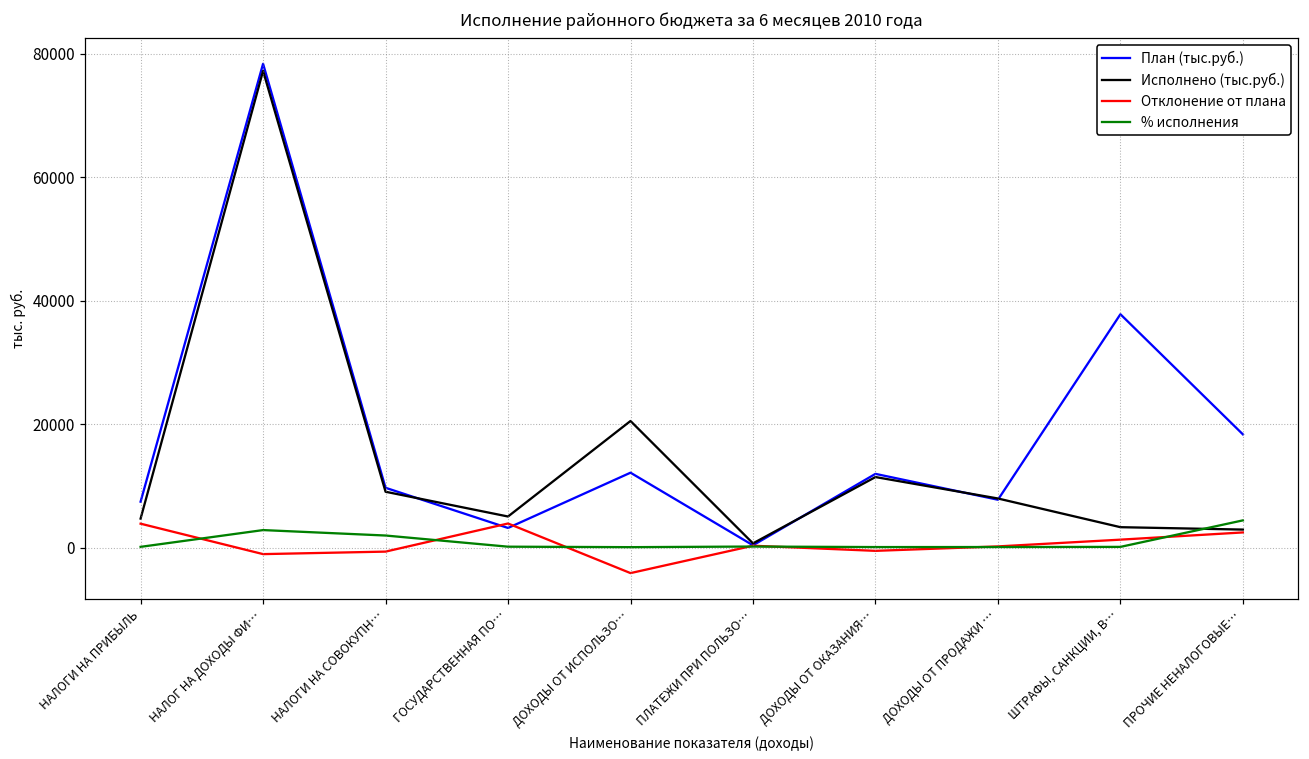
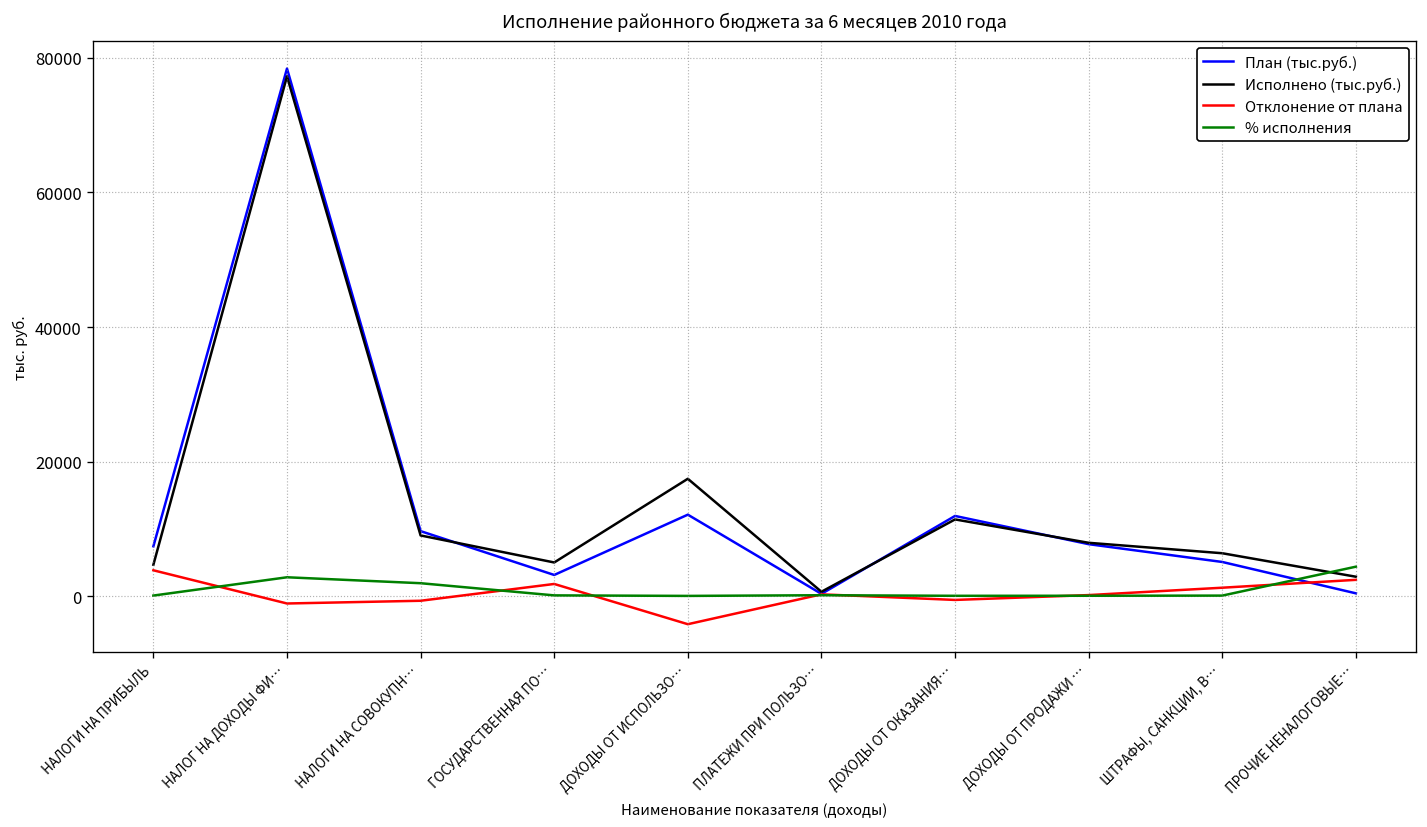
  {
    "План (тыс.руб.)": {
      "НАЛОГИ НА ПРИБЫЛЬ": 7000,
      "НАЛОГ НА ДОХОДЫ ФИ…": 78000,
      "НАЛОГИ НА СОВОКУПН…": 10000,
      "ГОСУДАРСТВЕННАЯ ПО…": 3000,
      "ДОХОДЫ ОТ ИСПОЛЬЗО…": 12000,
      "ДОХОДЫ ОТ ОКАЗАНИЯ…": 12000,
-     "ШТРАФЫ, САНКЦИИ, В…": 38000,
-     "ПРОЧИЕ НЕНАЛОГОВЫЕ…": 18000
+     "ШТРАФЫ, САНКЦИИ, В…": 5000,
+     "ПРОЧИЕ НЕНАЛОГОВЫЕ…": 0
    },
    "Исполнено (тыс.руб.)": {
      "НАЛОГИ НА ПРИБЫЛЬ": 5000,
      "НАЛОГ НА ДОХОДЫ ФИ…": 77000,
      "НАЛОГИ НА СОВОКУПН…": 9000,
      "ГОСУДАРСТВЕННАЯ ПО…": 5000,
-     "ДОХОДЫ ОТ ИСПОЛЬЗО…": 21000,
+     "ДОХОДЫ ОТ ИСПОЛЬЗО…": 17000,
      "ДОХОДЫ ОТ ОКАЗАНИЯ…": 11000,
-     "ШТРАФЫ, САНКЦИИ, В…": 3000,
+     "ШТРАФЫ, САНКЦИИ, В…": 6000,
      "ПРОЧИЕ НЕНАЛОГОВЫЕ…": 3000
    },
    "Отклонение от плана": {
      "НАЛОГИ НА ПРИБЫЛЬ": 4000,
      "НАЛОГ НА ДОХОДЫ ФИ…": -1000,
      "НАЛОГИ НА СОВОКУПН…": -1000,
-     "ГОСУДАРСТВЕННАЯ ПО…": 4000,
+     "ГОСУДАРСТВЕННАЯ ПО…": 2000,
      "ДОХОДЫ ОТ ИСПОЛЬЗО…": -4000,
      "ДОХОДЫ ОТ ОКАЗАНИЯ…": -1000,
      "ШТРАФЫ, САНКЦИИ, В…": 1000,
      "ПРОЧИЕ НЕНАЛОГОВЫЕ…": 2000
    },
    "% исполнения": {
      "НАЛОГИ НА ПРИБЫЛЬ": 0,
      "НАЛОГ НА ДОХОДЫ ФИ…": 3000,
      "НАЛОГИ НА СОВОКУПН…": 2000,
      "ГОСУДАРСТВЕННАЯ ПО…": 0,
      "ДОХОДЫ ОТ ИСПОЛЬЗО…": 0,
      "ДОХОДЫ ОТ ОКАЗАНИЯ…": 0,
      "ШТРАФЫ, САНКЦИИ, В…": 0,
      "ПРОЧИЕ НЕНАЛОГОВЫЕ…": 4000
    }
  }
